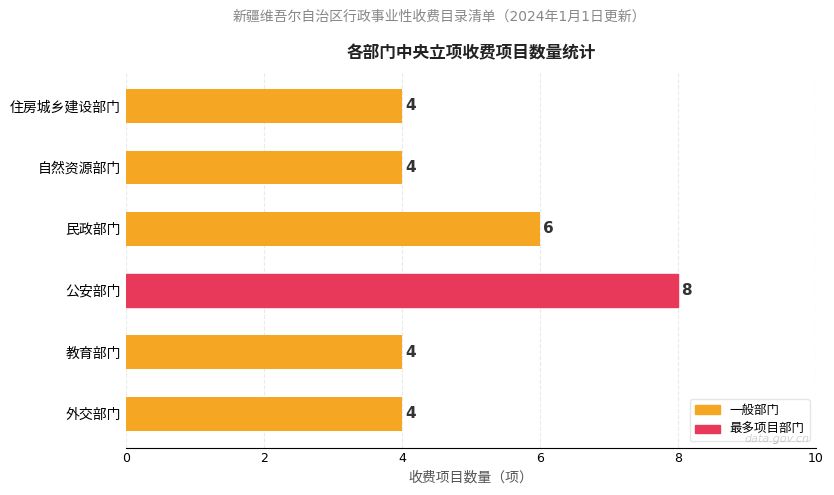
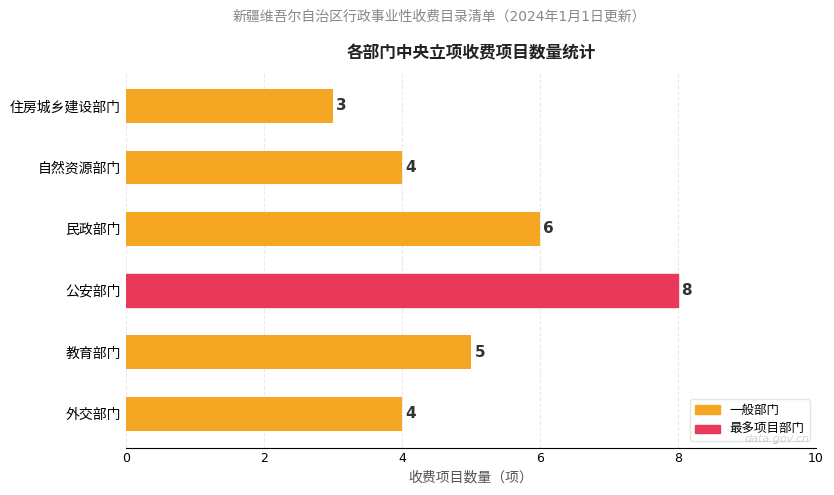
  {
-   "住房城乡建设部门": 4,
+   "住房城乡建设部门": 3,
    "自然资源部门": 4,
    "民政部门": 6,
    "公安部门": 8,
-   "教育部门": 4,
+   "教育部门": 5,
    "外交部门": 4
  }
